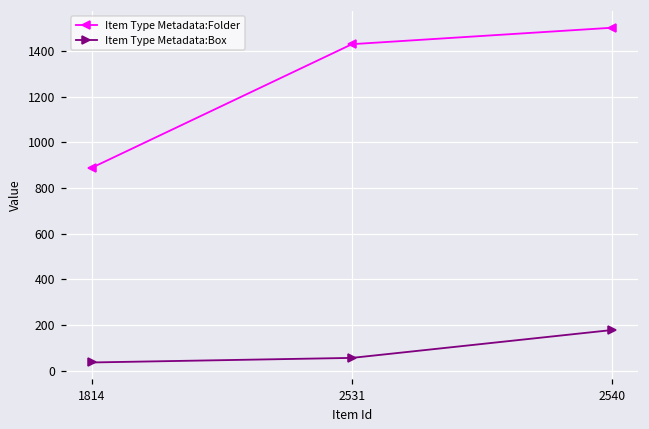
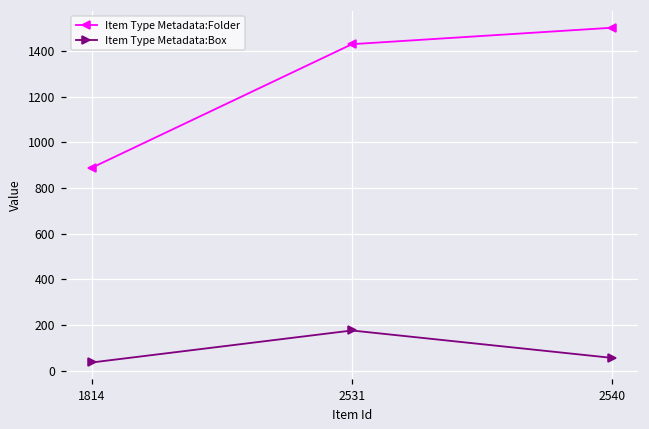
  {
    "Item Type Metadata:Folder": {
      "1814": 890,
      "2531": 1430,
      "2540": 1500
    },
    "Item Type Metadata:Box": {
      "1814": 40,
-     "2531": 60,
-     "2540": 180
+     "2531": 180,
+     "2540": 60
    }
  }
